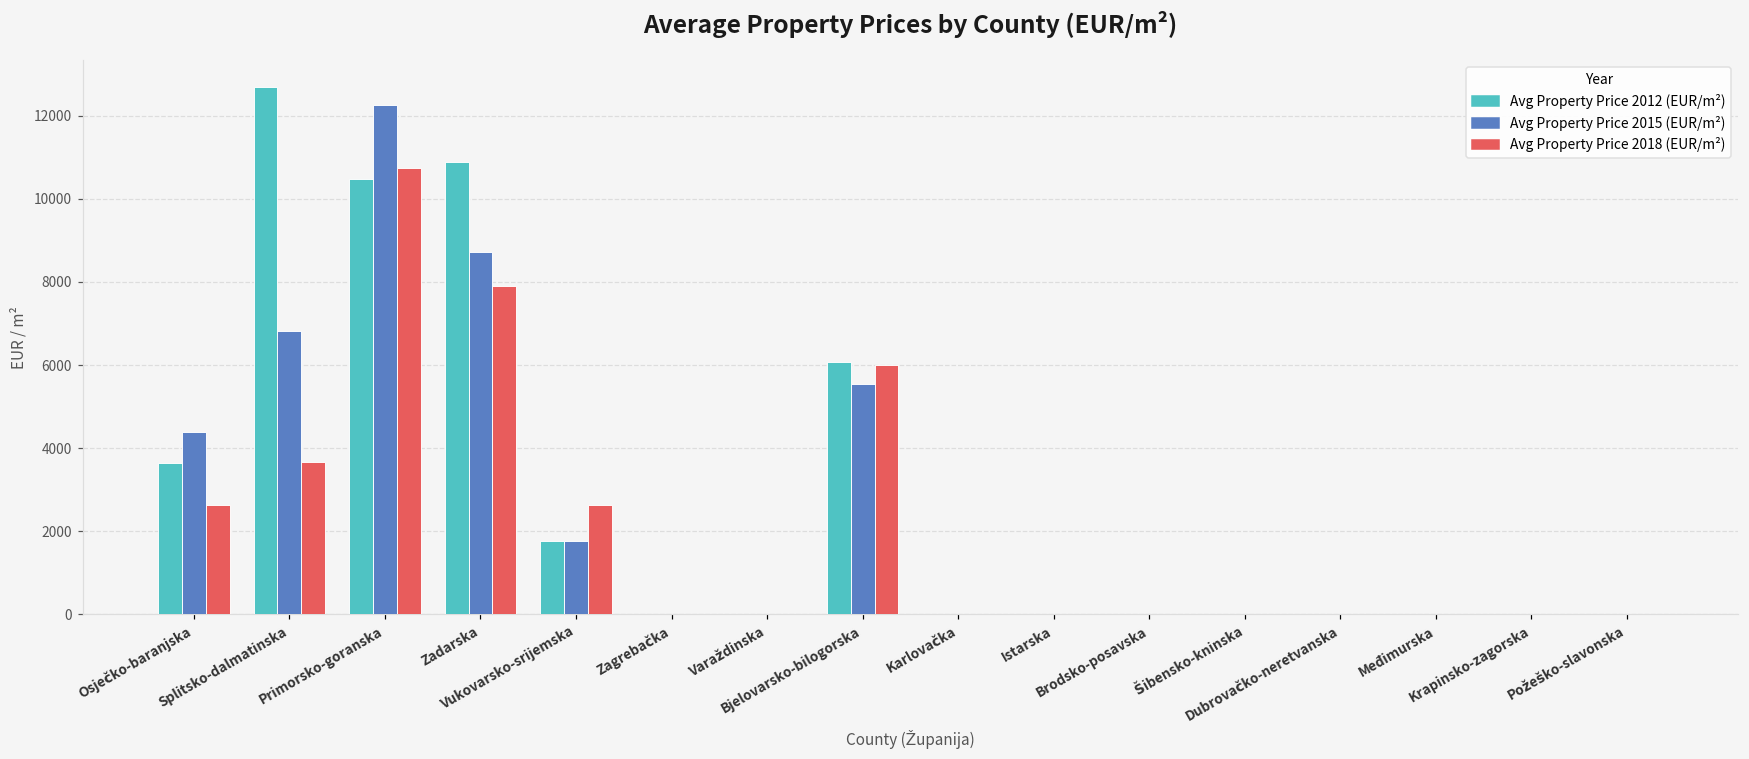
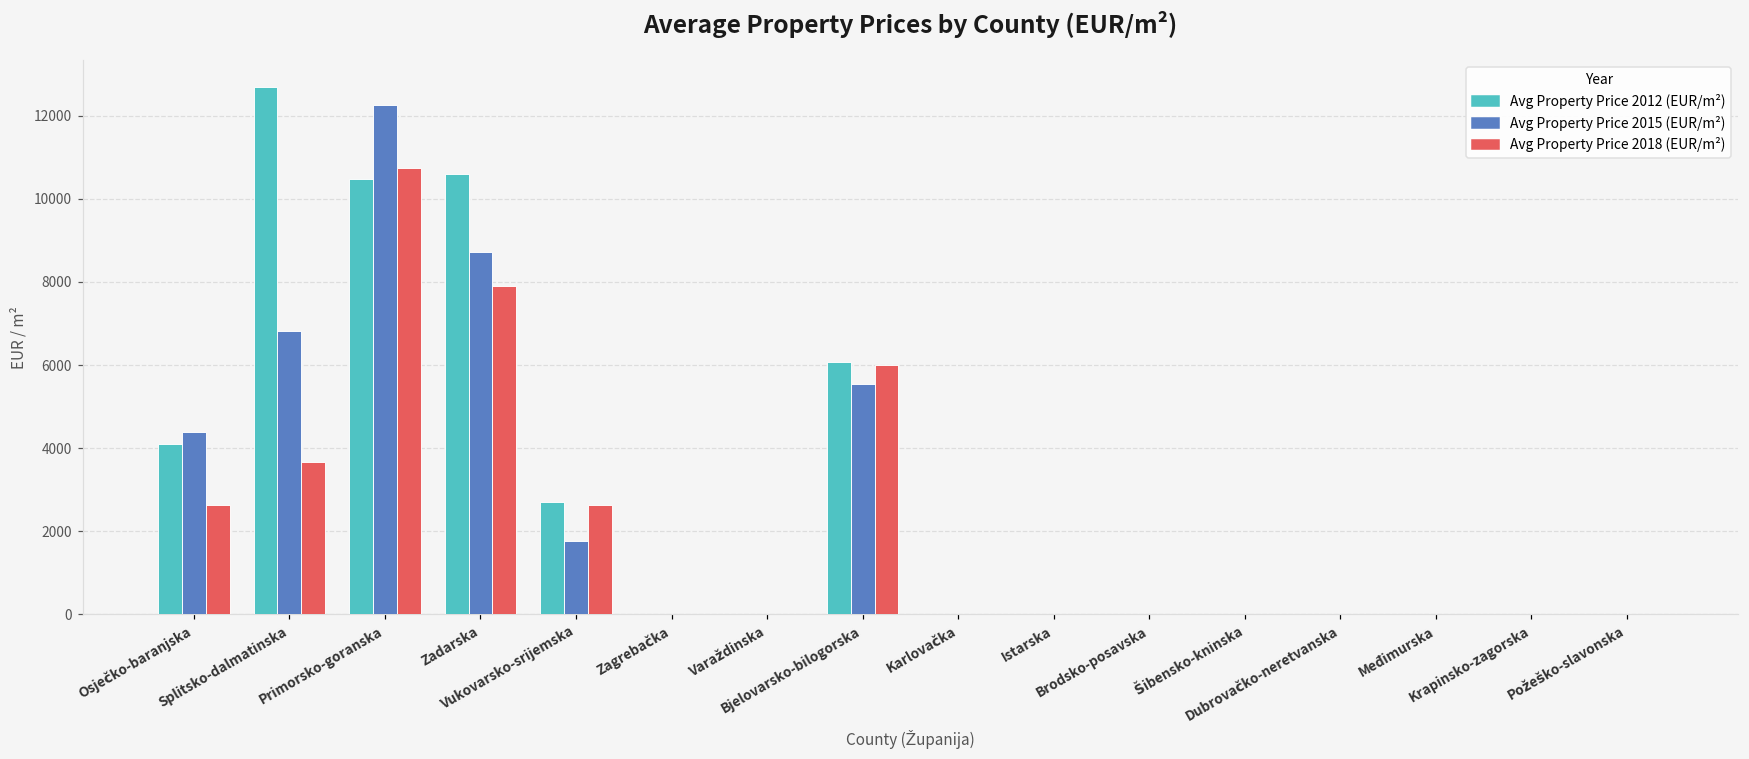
  {
    "Avg Property Price 2012 (EUR/m²)": {
-     "Osječko-baranjska": 3600,
+     "Osječko-baranjska": 4100,
      "Splitsko-dalmatinska": 12700,
      "Primorsko-goranska": 10500,
-     "Zadarska": 10900,
-     "Vukovarsko-srijemska": 1800,
+     "Zadarska": 10600,
+     "Vukovarsko-srijemska": 2700,
      "Zagrebačka": 0,
      "Varaždinska": 0,
      "Bjelovarsko-bilogorska": 6100,
      "Karlovačka": 0,
      "Istarska": 0,
      "Brodsko-posavska": 0,
      "Šibensko-kninska": 0,
      "Dubrovačko-neretvanska": 0,
      "Međimurska": 0,
      "Krapinsko-zagorska": 0,
      "Požeško-slavonska": 0
    },
    "Avg Property Price 2015 (EUR/m²)": {
      "Osječko-baranjska": 4400,
      "Splitsko-dalmatinska": 6800,
      "Primorsko-goranska": 12300,
      "Zadarska": 8700,
      "Vukovarsko-srijemska": 1800,
      "Zagrebačka": 0,
      "Varaždinska": 0,
      "Bjelovarsko-bilogorska": 5500,
      "Karlovačka": 0,
      "Istarska": 0,
      "Brodsko-posavska": 0,
      "Šibensko-kninska": 0,
      "Dubrovačko-neretvanska": 0,
      "Međimurska": 0,
      "Krapinsko-zagorska": 0,
      "Požeško-slavonska": 0
    },
    "Avg Property Price 2018 (EUR/m²)": {
      "Osječko-baranjska": 2600,
      "Splitsko-dalmatinska": 3700,
      "Primorsko-goranska": 10700,
      "Zadarska": 7900,
      "Vukovarsko-srijemska": 2600,
      "Zagrebačka": 0,
      "Varaždinska": 0,
      "Bjelovarsko-bilogorska": 6000,
      "Karlovačka": 0,
      "Istarska": 0,
      "Brodsko-posavska": 0,
      "Šibensko-kninska": 0,
      "Dubrovačko-neretvanska": 0,
      "Međimurska": 0,
      "Krapinsko-zagorska": 0,
      "Požeško-slavonska": 0
    }
  }
